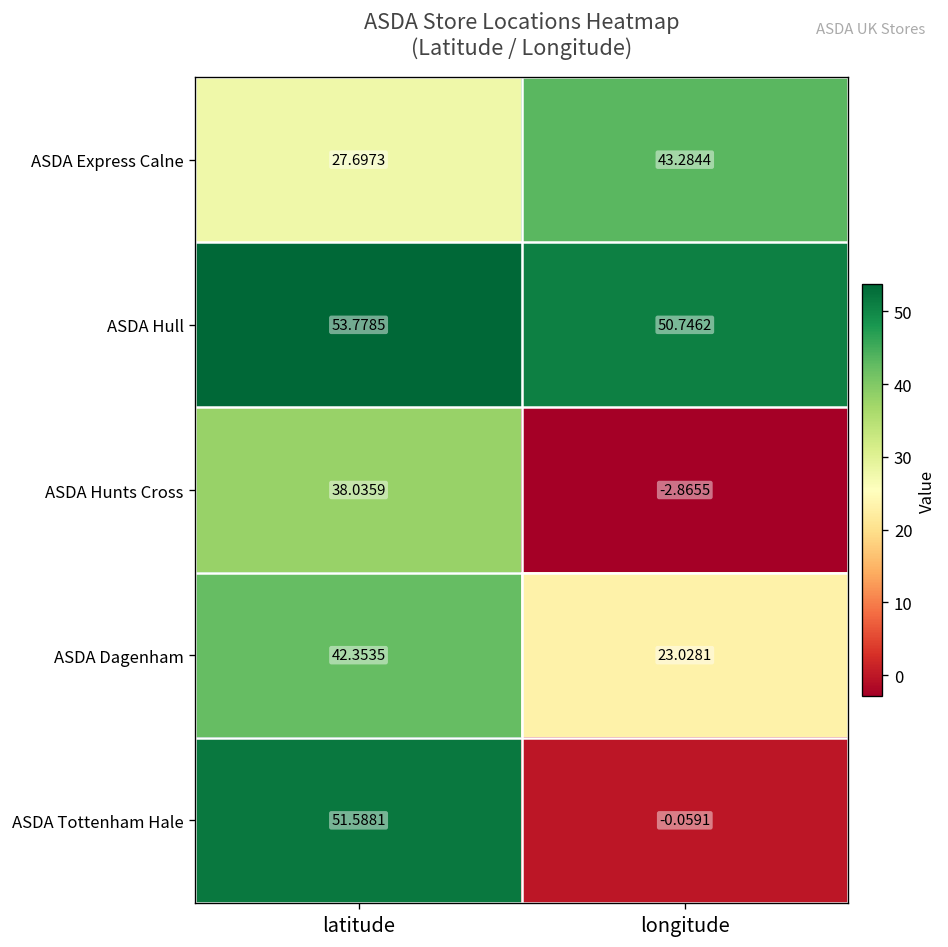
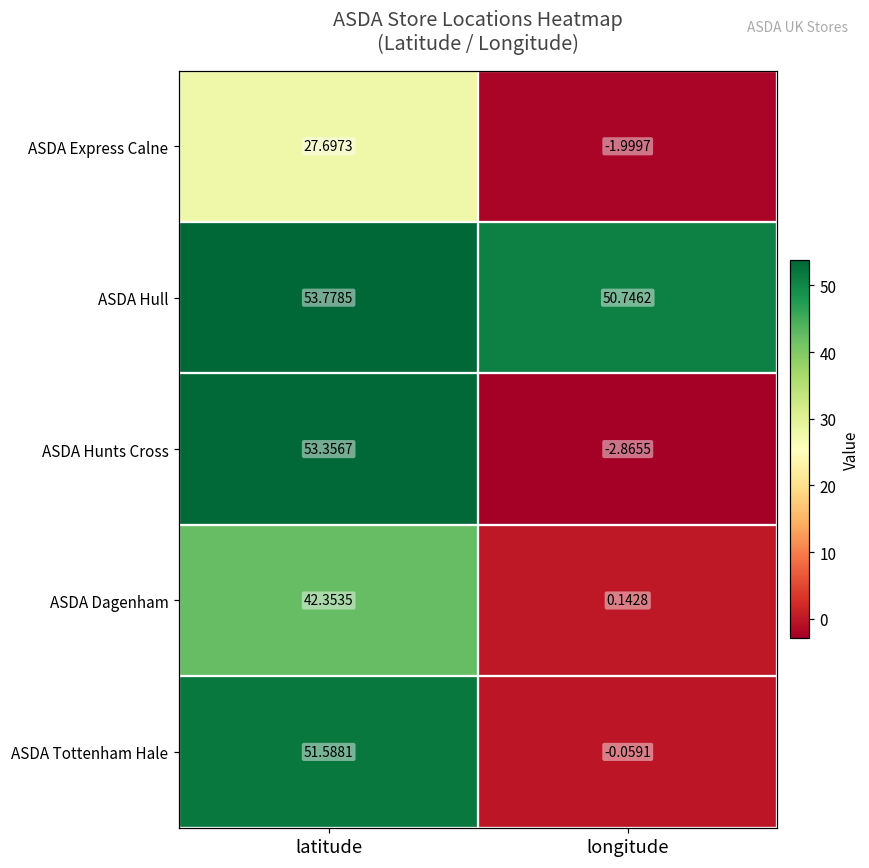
  {
    "ASDA Express Calne": {
-     "longitude": 43.2844
+     "longitude": -1.9997
    },
    "ASDA Hunts Cross": {
-     "latitude": 38.0359
+     "latitude": 53.3567
    },
    "ASDA Dagenham": {
-     "longitude": 23.0281
+     "longitude": 0.1428
    }
  }
